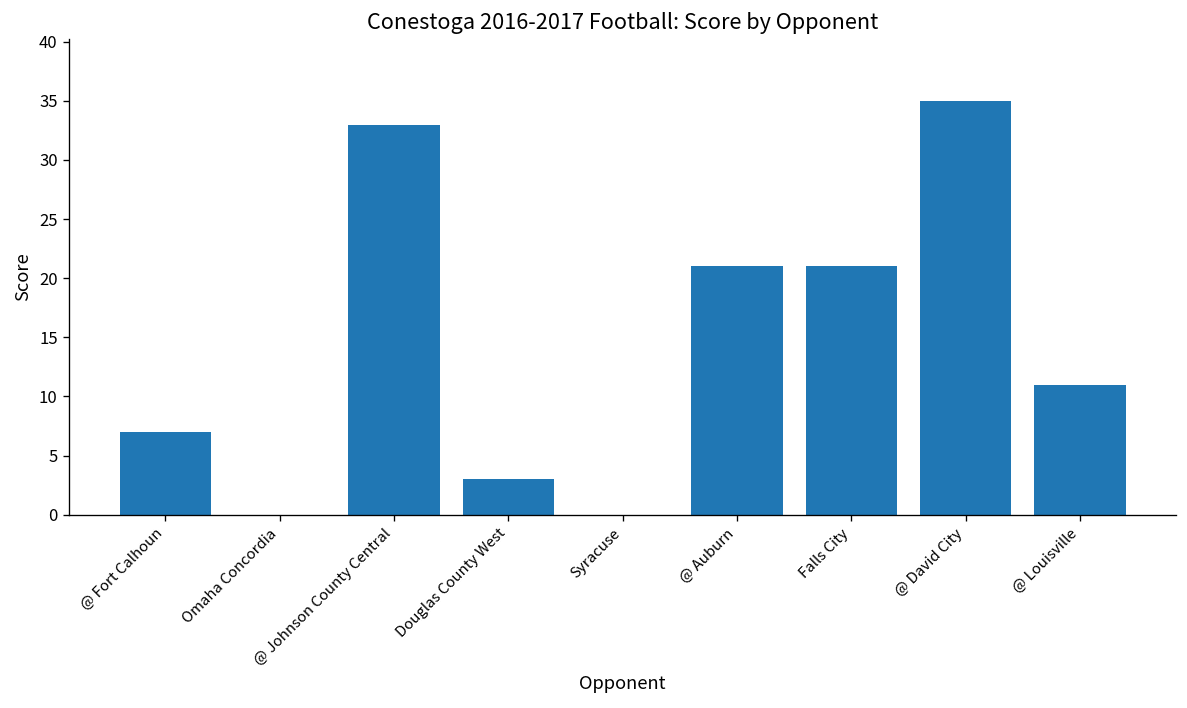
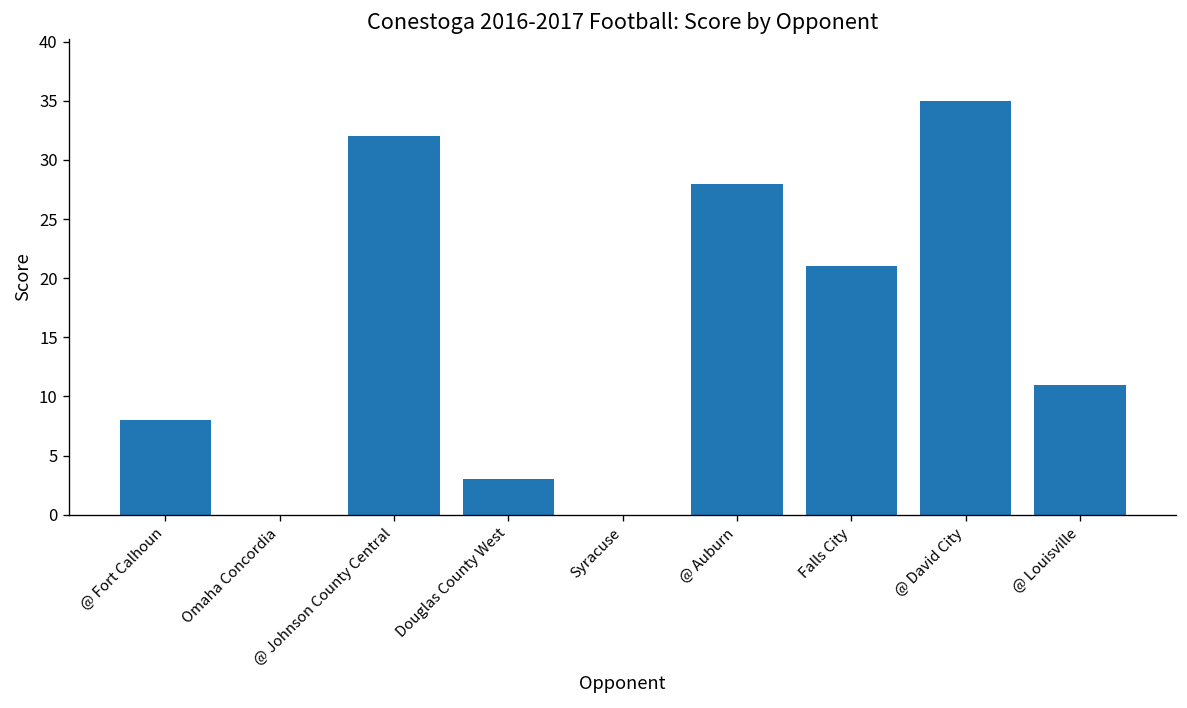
  {
-   "@ Fort Calhoun": 7,
+   "@ Fort Calhoun": 8,
    "Omaha Concordia": 0,
-   "@ Johnson County Central": 33,
+   "@ Johnson County Central": 32,
    "Douglas County West": 3,
    "Syracuse": 0,
-   "@ Auburn": 21,
+   "@ Auburn": 28,
    "Falls City": 21,
    "@ David City": 35,
    "@ Louisville": 11
  }
